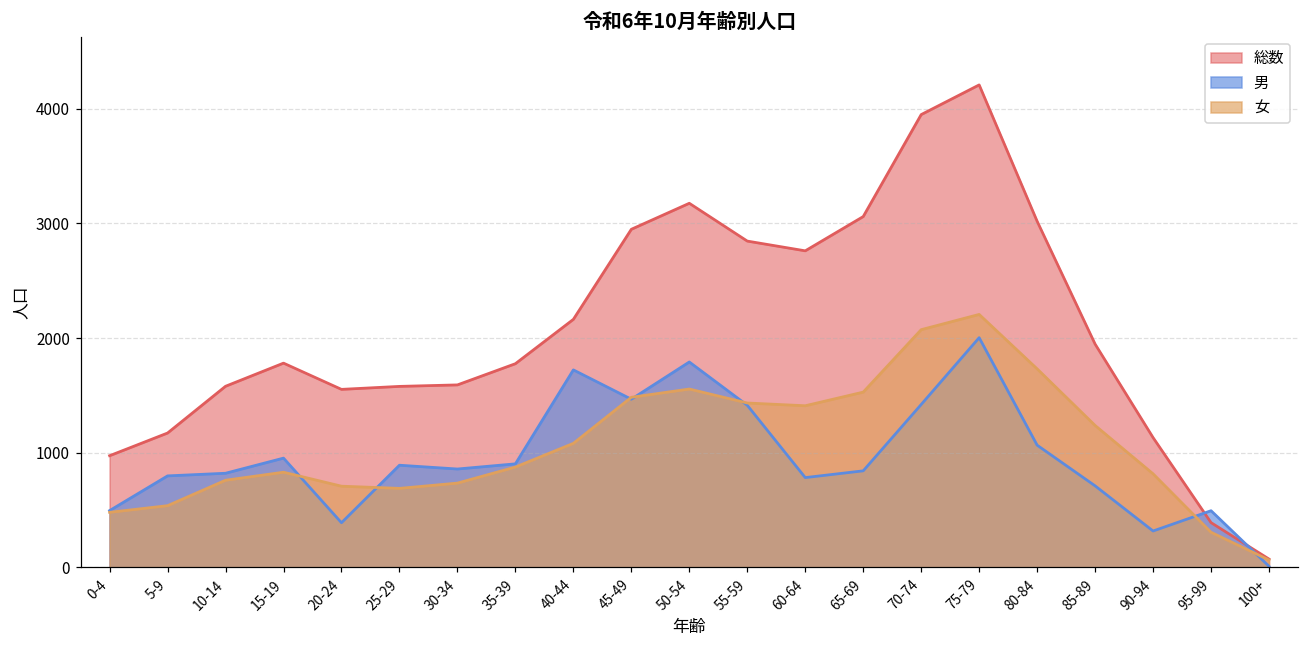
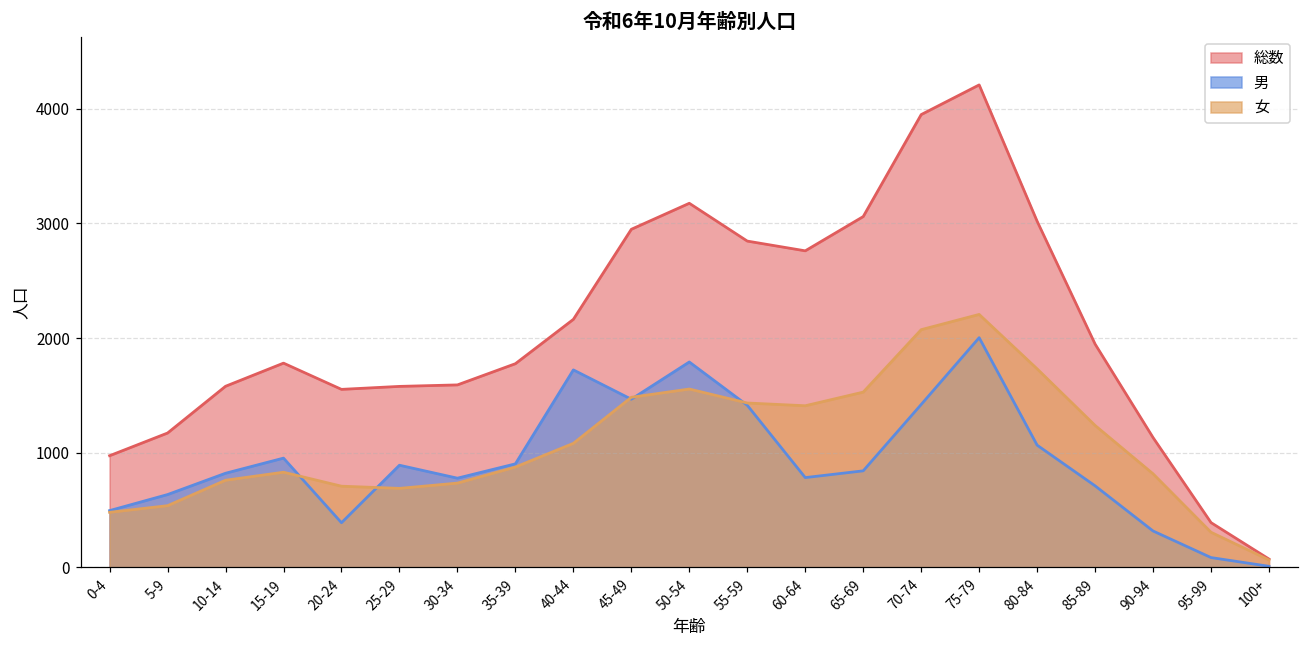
  {
    "男": {
-     "5-9": 800,
+     "5-9": 630,
      "10-14": 820,
      "15-19": 950,
      "20-24": 390,
      "25-29": 890,
-     "30-34": 860,
+     "30-34": 780,
      "35-39": 900,
      "40-44": 1720,
      "50-54": 1790,
      "60-64": 780,
      "65-69": 840,
      "70-74": 1420,
      "75-79": 2000,
      "80-84": 1070,
      "85-89": 710,
      "90-94": 320,
-     "95-99": 490,
+     "95-99": 80,
      "100+": 10
    }
  }
